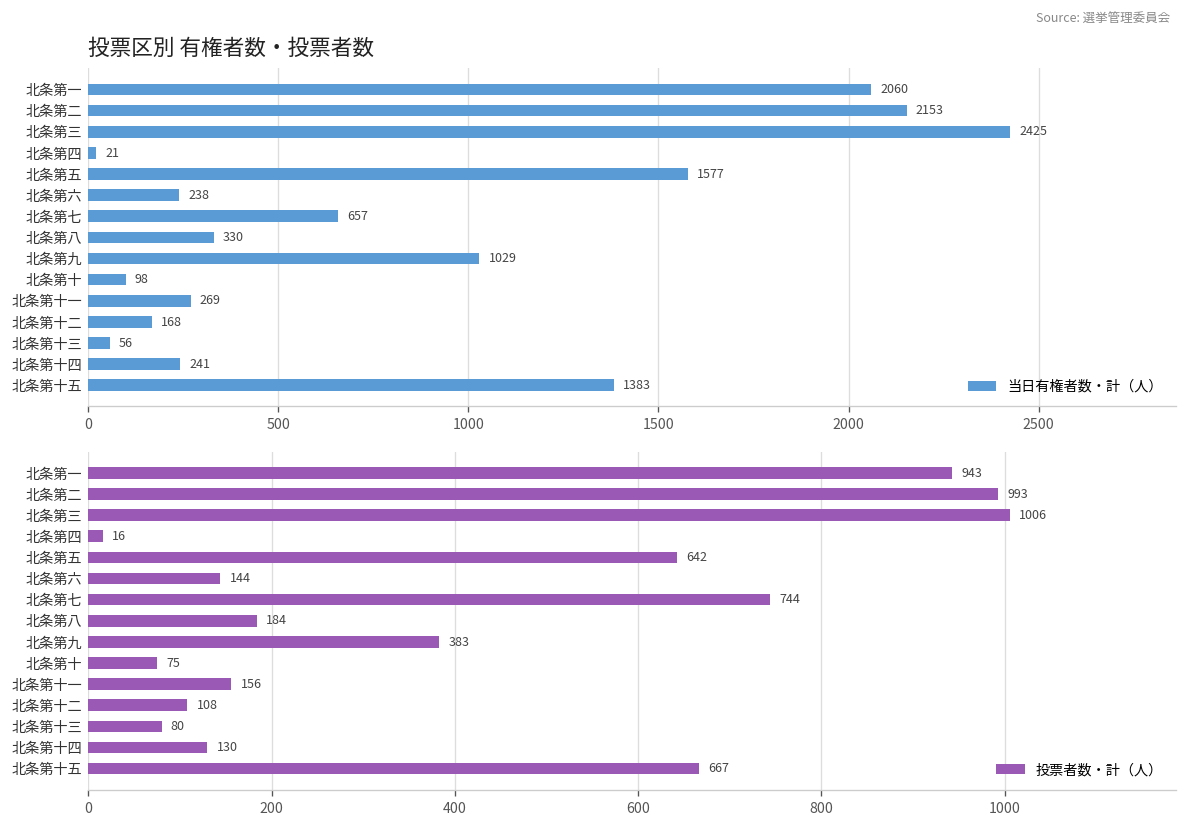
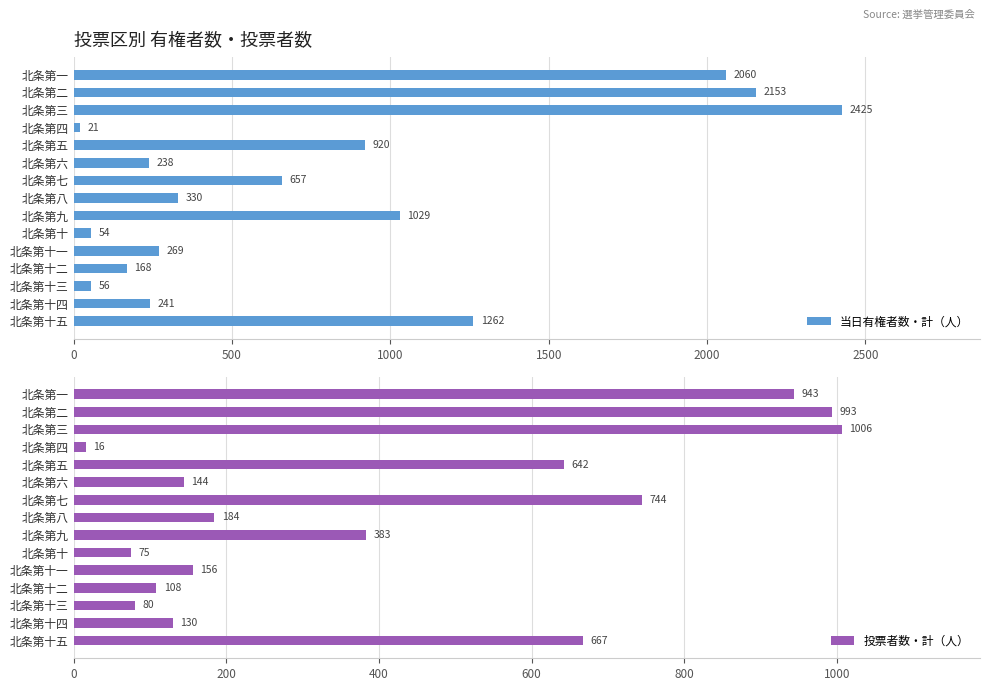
  {
    "投票区別 有権者数・投票者数": {
      "北条第一": 2060,
      "北条第二": 2153,
      "北条第三": 2425,
      "北条第四": 21,
-     "北条第五": 1577,
+     "北条第五": 920,
      "北条第六": 238,
      "北条第七": 657,
      "北条第八": 330,
      "北条第九": 1029,
-     "北条第十": 98,
+     "北条第十": 54,
      "北条第十一": 269,
      "北条第十二": 168,
      "北条第十三": 56,
      "北条第十四": 241,
-     "北条第十五": 1383
+     "北条第十五": 1262
    }
  }
